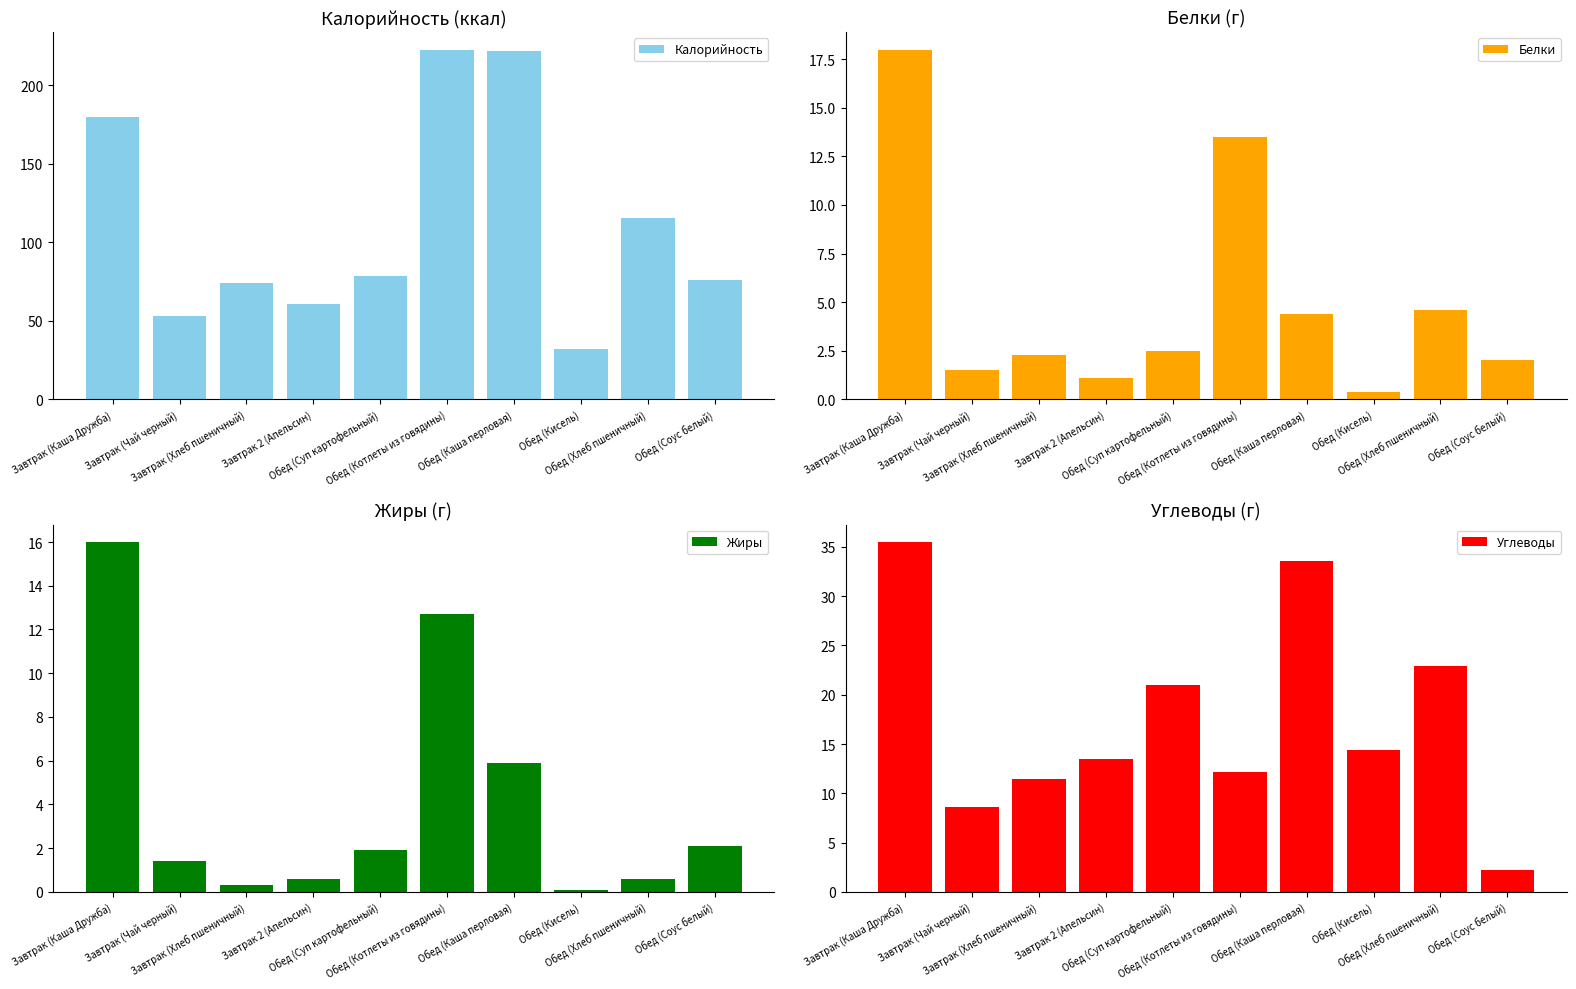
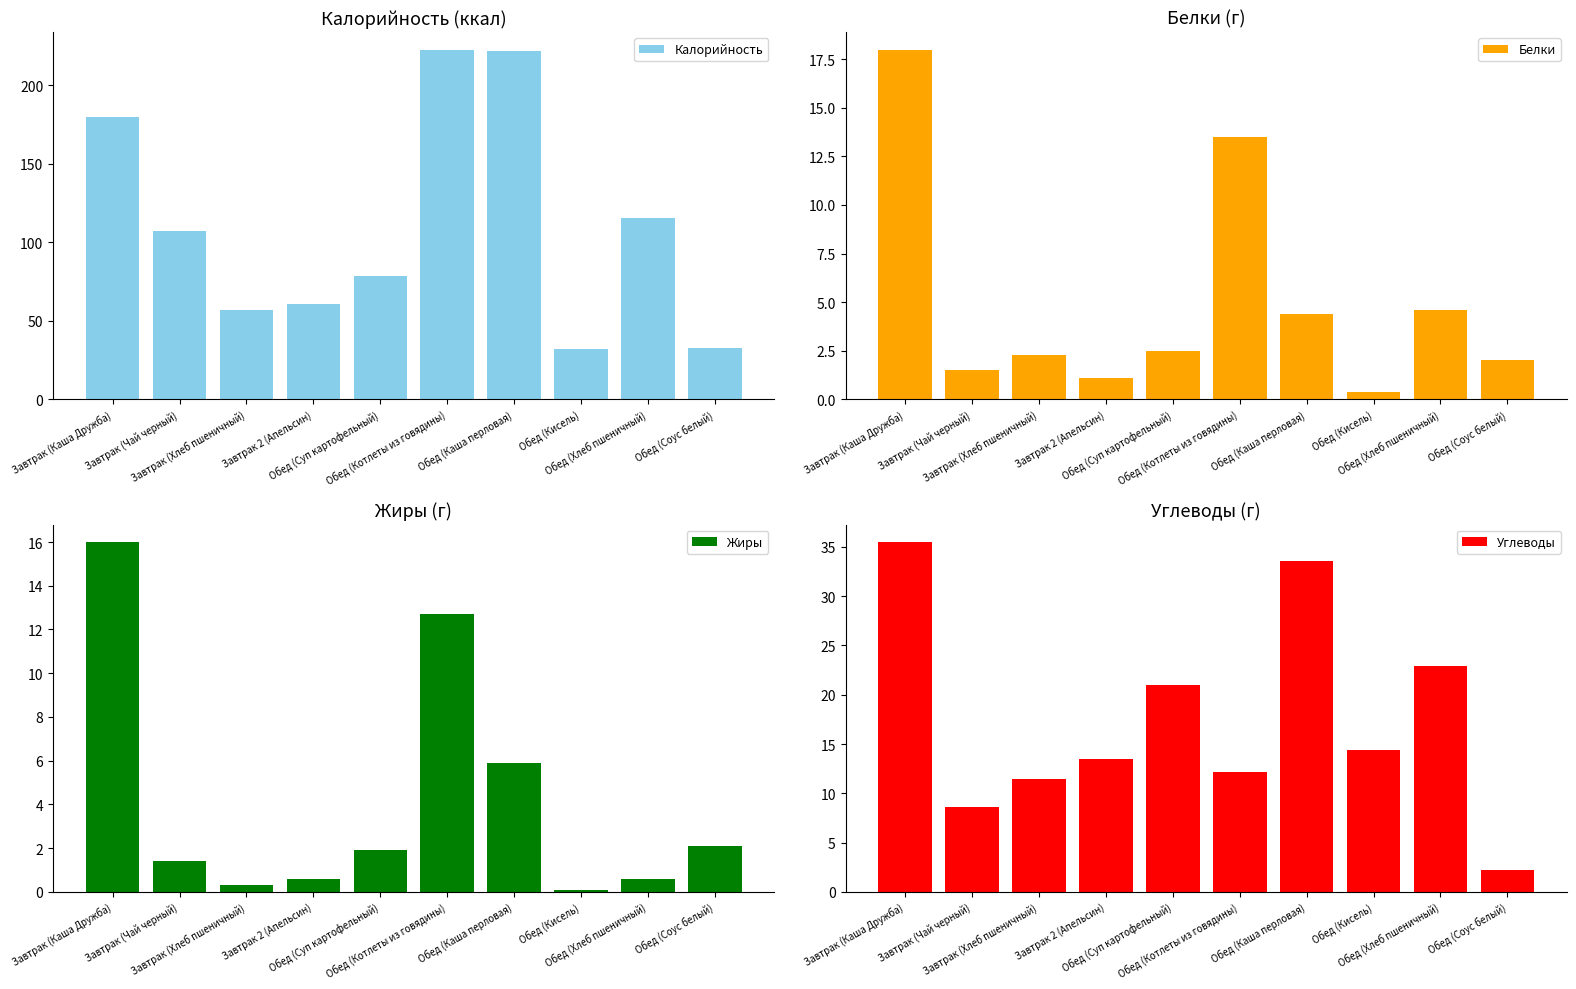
  {
    "Калорийность (ккал)": {
      "Завтрак (Каша Дружба)": 180,
-     "Завтрак (Чай черный)": 53,
-     "Завтрак (Хлеб пшеничный)": 74,
+     "Завтрак (Чай черный)": 107,
+     "Завтрак (Хлеб пшеничный)": 57,
      "Завтрак 2 (Апельсин)": 61,
      "Обед (Суп картофельный)": 79,
      "Обед (Котлеты из говядины)": 223,
      "Обед (Каша перловая)": 222,
      "Обед (Кисель)": 32,
      "Обед (Хлеб пшеничный)": 116,
-     "Обед (Соус белый)": 76
+     "Обед (Соус белый)": 33
    },
    "Белки (г)": {
      "Завтрак (Каша Дружба)": 18.0,
      "Завтрак (Чай черный)": 1.5,
      "Завтрак (Хлеб пшеничный)": 2.3,
      "Завтрак 2 (Апельсин)": 1.1,
      "Обед (Суп картофельный)": 2.5,
      "Обед (Котлеты из говядины)": 13.5,
      "Обед (Каша перловая)": 4.4,
      "Обед (Кисель)": 0.4,
      "Обед (Хлеб пшеничный)": 4.6,
      "Обед (Соус белый)": 2.0
    },
    "Жиры (г)": {
      "Завтрак (Каша Дружба)": 16.0,
      "Завтрак (Чай черный)": 1.4,
      "Завтрак (Хлеб пшеничный)": 0.3,
      "Завтрак 2 (Апельсин)": 0.6,
      "Обед (Суп картофельный)": 1.9,
      "Обед (Котлеты из говядины)": 12.7,
      "Обед (Каша перловая)": 5.9,
      "Обед (Хлеб пшеничный)": 0.6,
      "Обед (Соус белый)": 2.1
    },
    "Углеводы (г)": {
      "Завтрак (Каша Дружба)": 36,
      "Завтрак (Чай черный)": 9,
      "Завтрак (Хлеб пшеничный)": 12,
      "Завтрак 2 (Апельсин)": 14,
      "Обед (Суп картофельный)": 21,
      "Обед (Котлеты из говядины)": 12,
      "Обед (Каша перловая)": 34,
      "Обед (Кисель)": 14,
      "Обед (Хлеб пшеничный)": 23,
      "Обед (Соус белый)": 2
    }
  }
